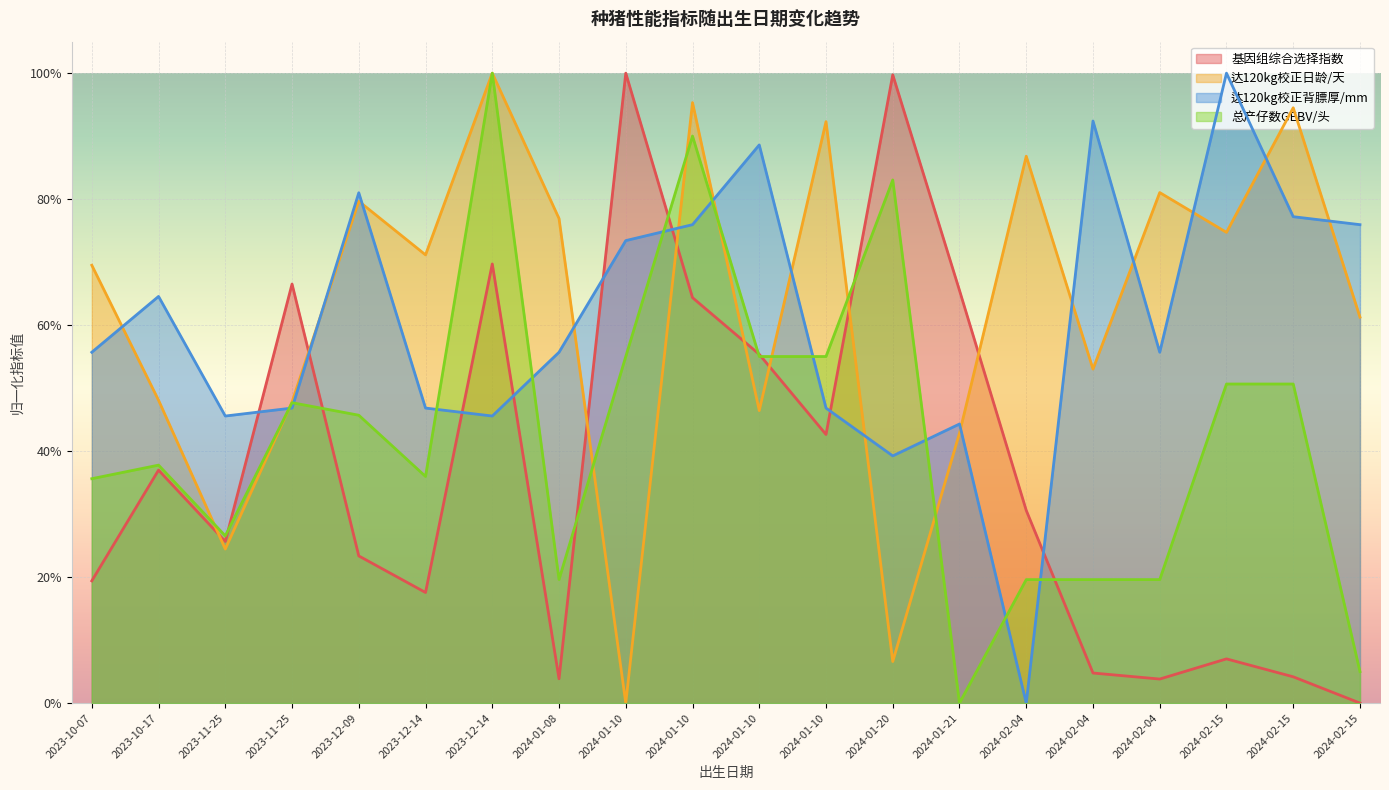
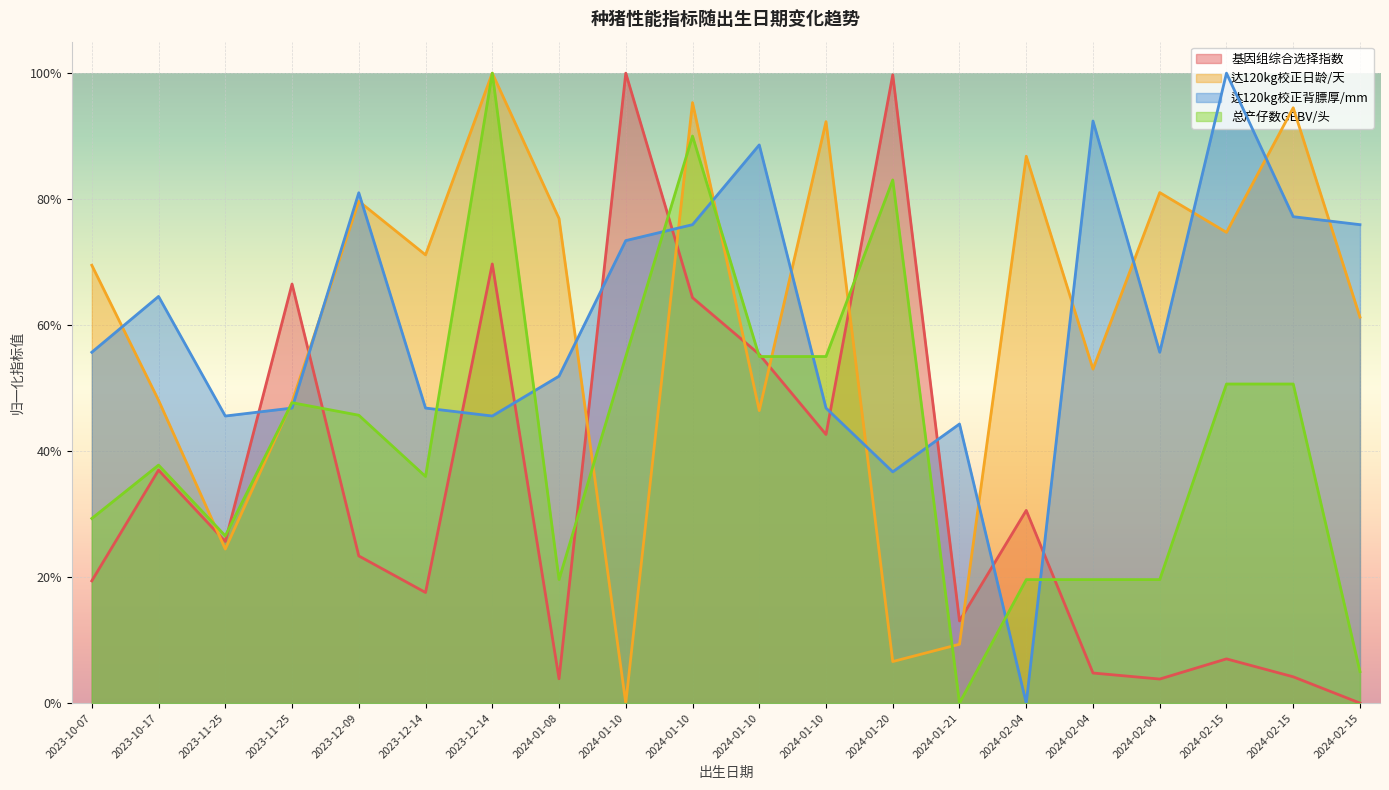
  {
    "基因组综合选择指数": {
      "2023-10-07": "19%",
      "2023-10-17": "37%",
      "2023-12-09": "23%",
      "2024-01-08": "4%",
      "2024-01-20": "100%",
-     "2024-01-21": "66%"
+     "2024-01-21": "13%"
    },
    "达120kg校正日龄/天": {
      "2023-10-07": "70%",
      "2023-10-17": "48%",
      "2023-12-09": "80%",
      "2024-01-08": "77%",
      "2024-01-20": "7%",
-     "2024-01-21": "43%"
+     "2024-01-21": "9%"
    },
    "达120kg校正背膘厚/mm": {
      "2023-10-07": "56%",
      "2023-10-17": "65%",
      "2023-12-09": "81%",
-     "2024-01-08": "56%",
-     "2024-01-20": "39%",
+     "2024-01-08": "52%",
+     "2024-01-20": "37%",
      "2024-01-21": "44%"
    },
    "总产仔数GEBV/头": {
-     "2023-10-07": "36%",
+     "2023-10-07": "29%",
      "2023-10-17": "38%",
      "2023-12-09": "46%",
      "2024-01-08": "20%",
      "2024-01-20": "83%",
      "2024-01-21": "0%"
    }
  }
